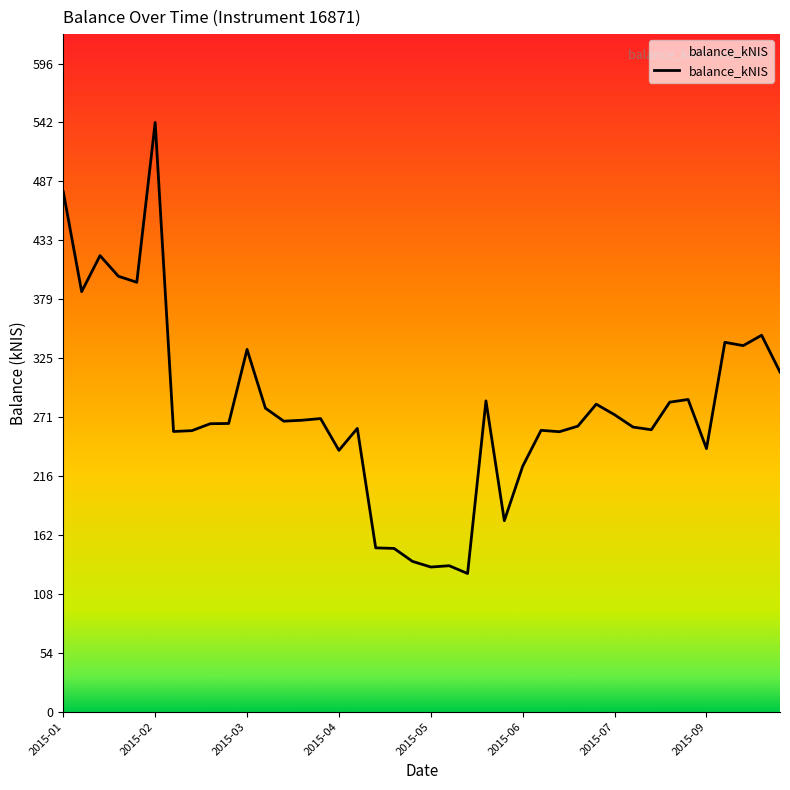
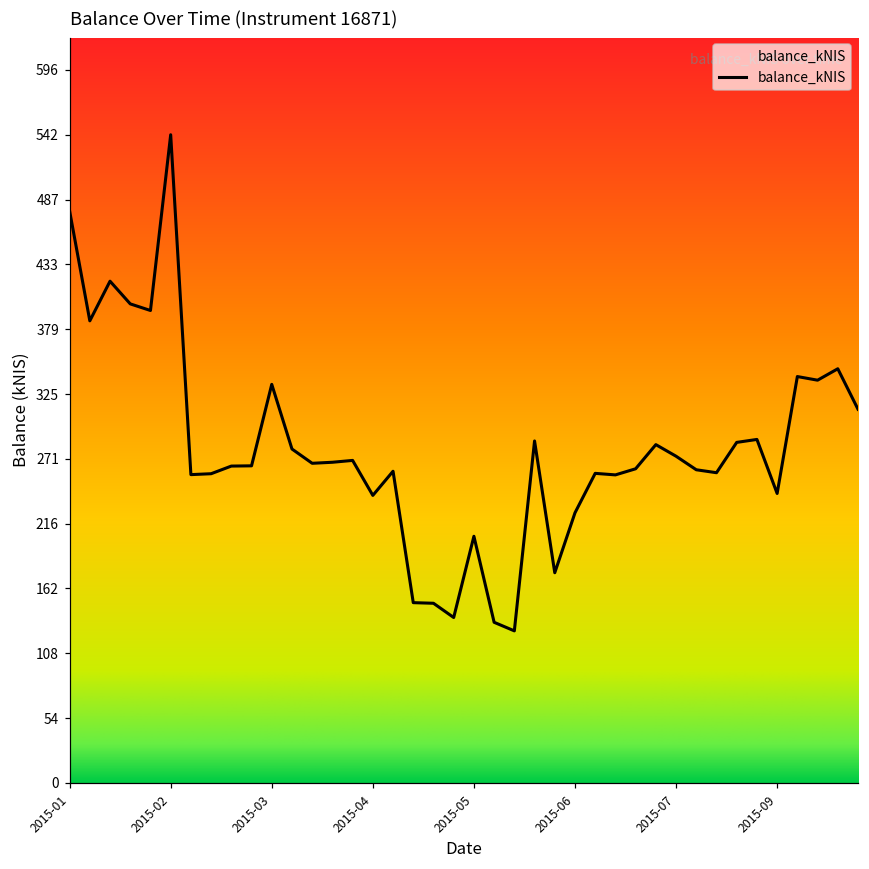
  {
    "2015-01": 478,
    "2015-02": 542,
    "2015-03": 333,
    "2015-04": 240,
-   "2015-05": 133,
+   "2015-05": 206,
    "2015-06": 226,
    "2015-07": 273,
    "2015-09": 242
  }
